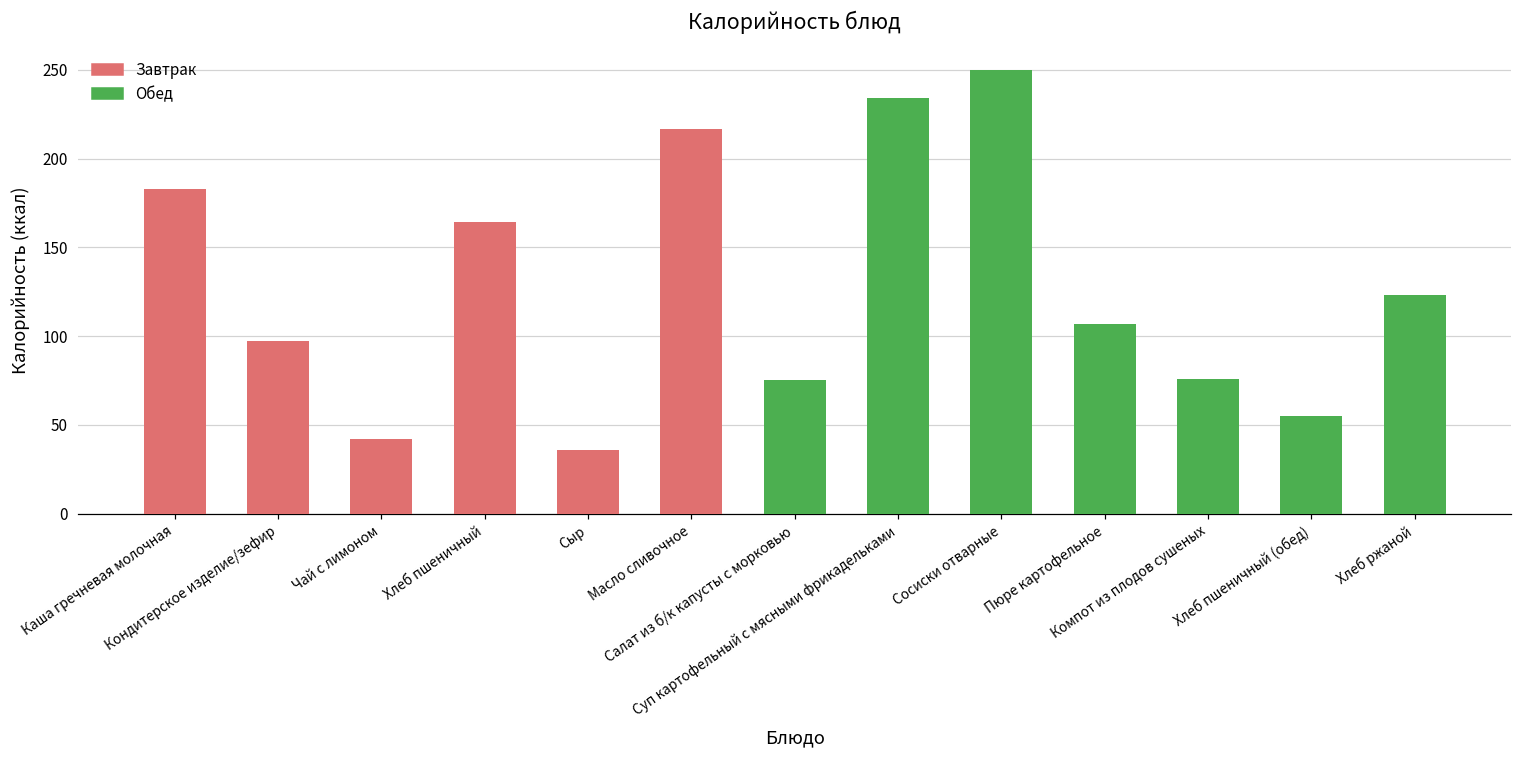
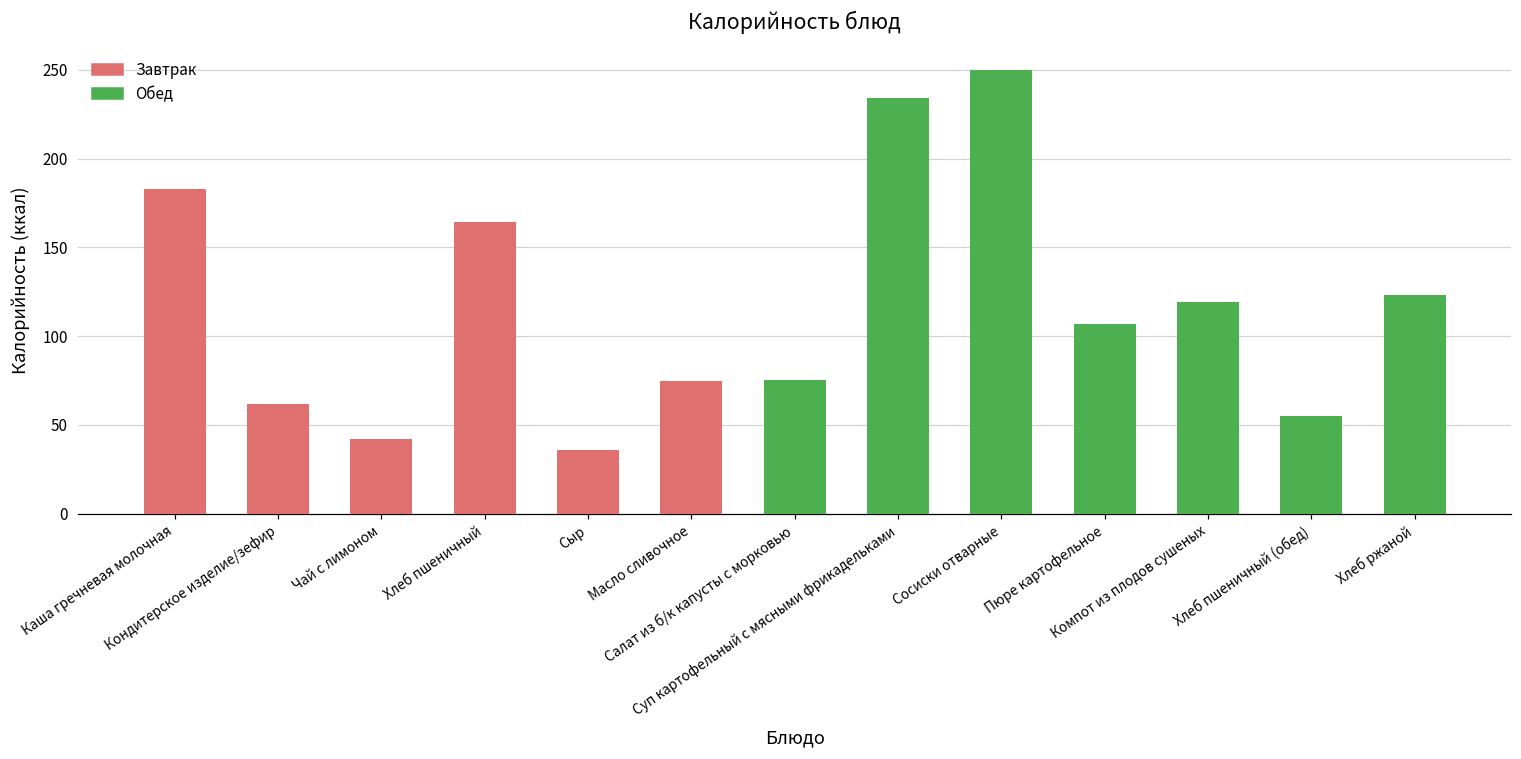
  {
    "Каша гречневая молочная": 183,
-   "Кондитерское изделие/зефир": 97,
+   "Кондитерское изделие/зефир": 62,
    "Чай с лимоном": 42,
    "Хлеб пшеничный": 164,
    "Сыр": 36,
-   "Масло сливочное": 217,
+   "Масло сливочное": 75,
    "Салат из б/к капусты с морковью": 75,
    "Суп картофельный с мясными фрикадельками": 234,
    "Сосиски отварные": 250,
    "Пюре картофельное": 107,
-   "Компот из плодов сушеных": 76,
+   "Компот из плодов сушеных": 119,
    "Хлеб пшеничный (обед)": 55,
    "Хлеб ржаной": 123
  }
